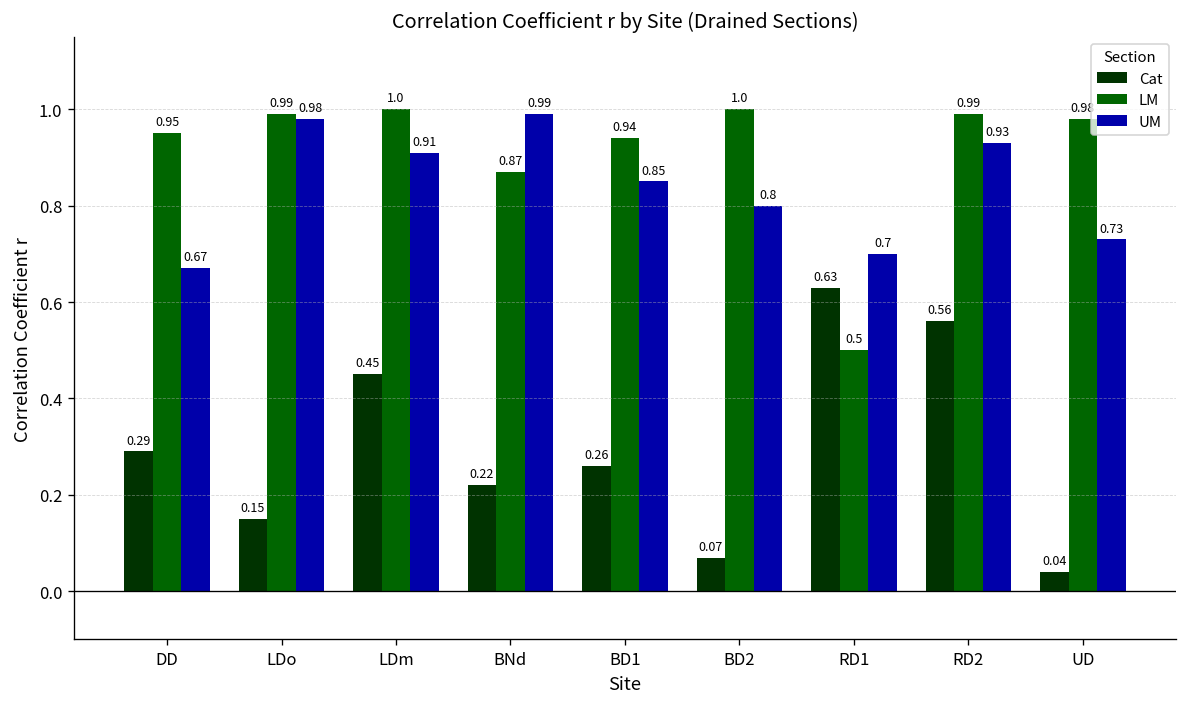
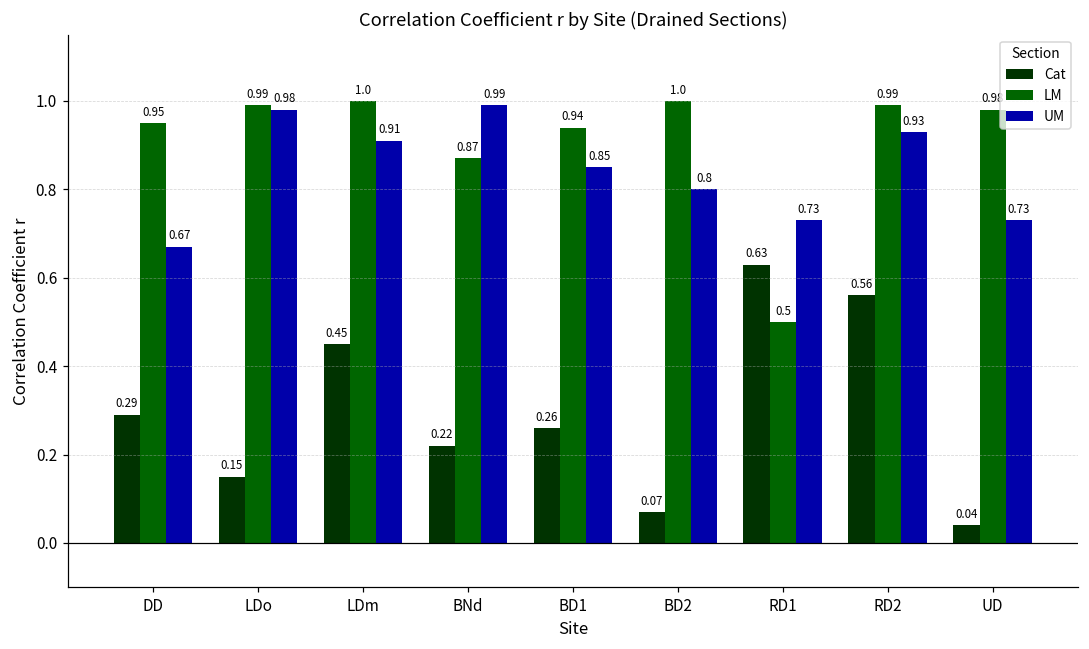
  {
    "UM": {
      "DD": 0.67,
      "LDo": 0.98,
      "LDm": 0.91,
      "BNd": 0.99,
      "BD1": 0.85,
      "BD2": 0.8,
-     "RD1": 0.7,
+     "RD1": 0.73,
      "RD2": 0.93,
      "UD": 0.73
    }
  }
